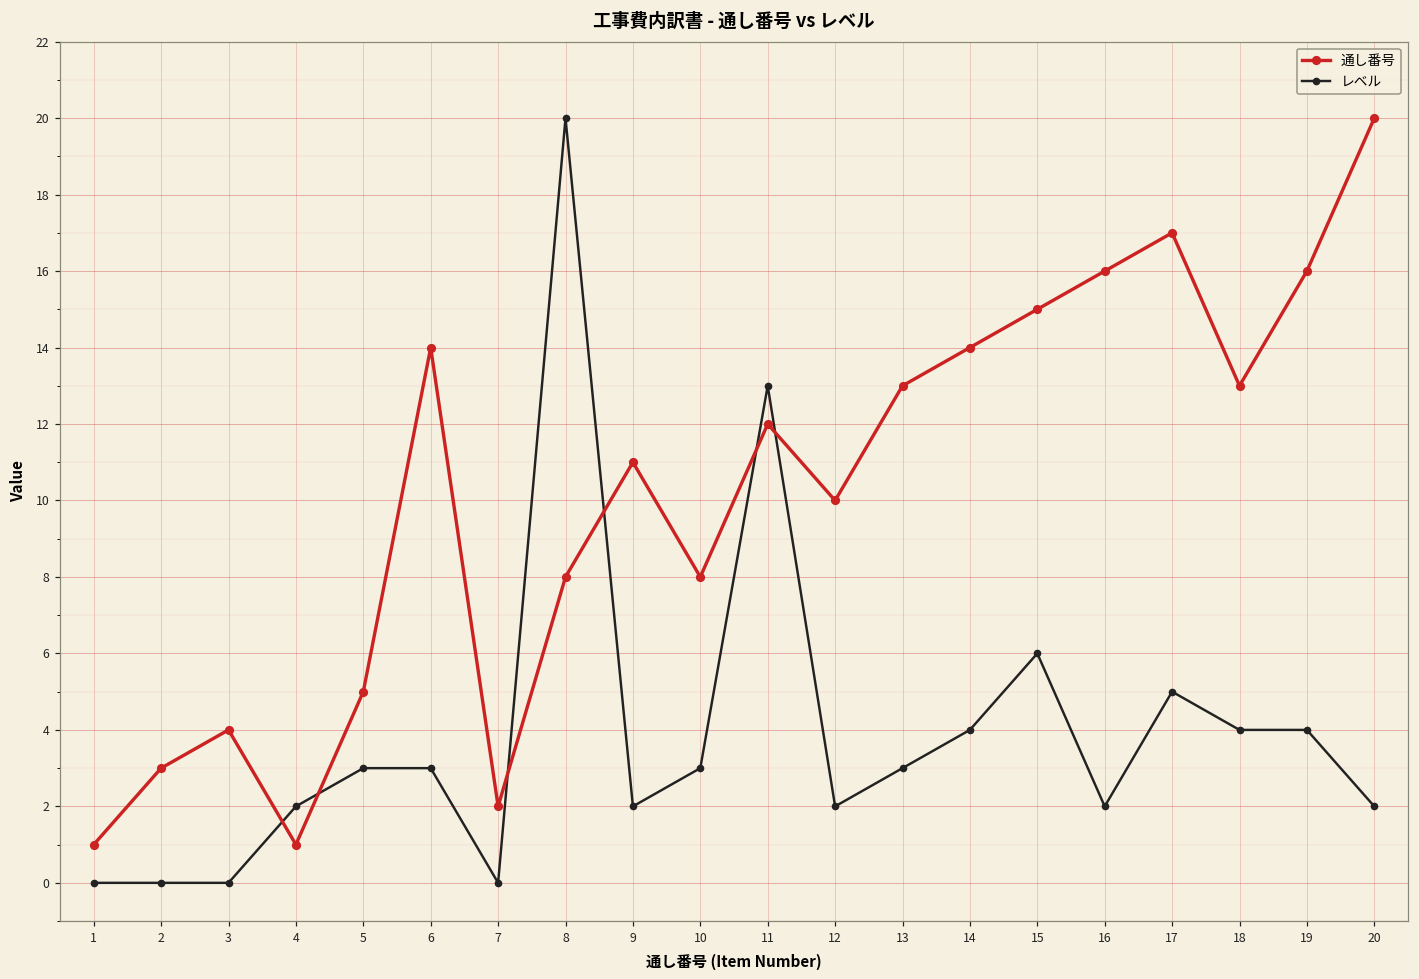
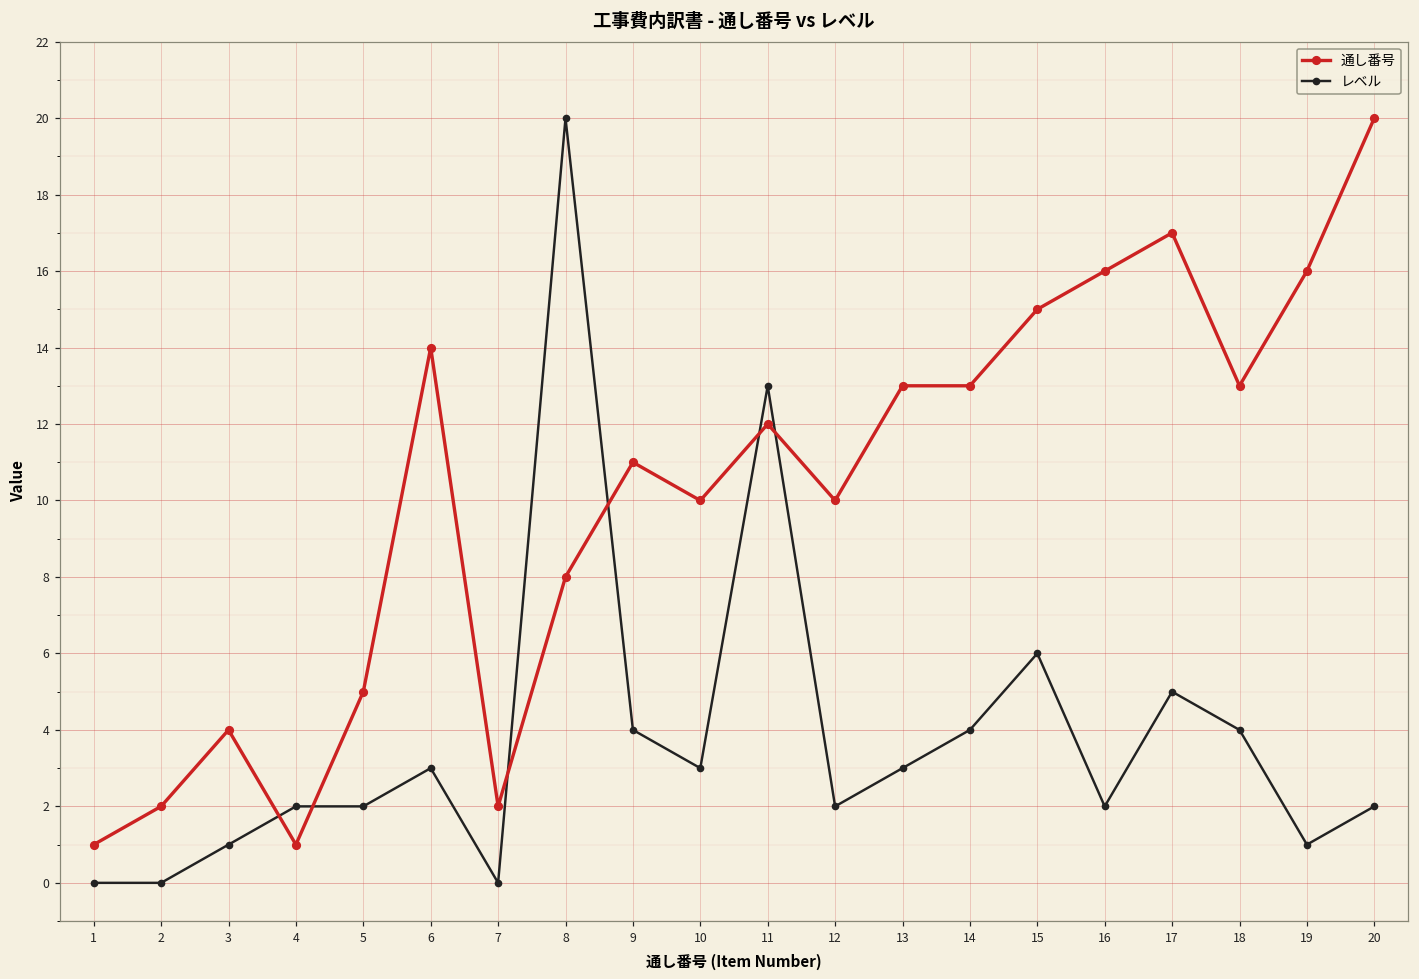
  {
    "通し番号": {
      "1": 1,
-     "2": 3,
+     "2": 2,
      "3": 4,
      "4": 1,
      "5": 5,
      "6": 14,
      "7": 2,
      "8": 8,
      "9": 11,
-     "10": 8,
+     "10": 10,
      "11": 12,
      "12": 10,
      "13": 13,
-     "14": 14,
+     "14": 13,
      "15": 15,
      "16": 16,
      "17": 17,
      "18": 13,
      "19": 16,
      "20": 20
    },
    "レベル": {
      "1": 0,
      "2": 0,
-     "3": 0,
+     "3": 1,
      "4": 2,
-     "5": 3,
+     "5": 2,
      "6": 3,
      "7": 0,
      "8": 20,
-     "9": 2,
+     "9": 4,
      "10": 3,
      "11": 13,
      "12": 2,
      "13": 3,
      "14": 4,
      "15": 6,
      "16": 2,
      "17": 5,
      "18": 4,
-     "19": 4,
+     "19": 1,
      "20": 2
    }
  }
